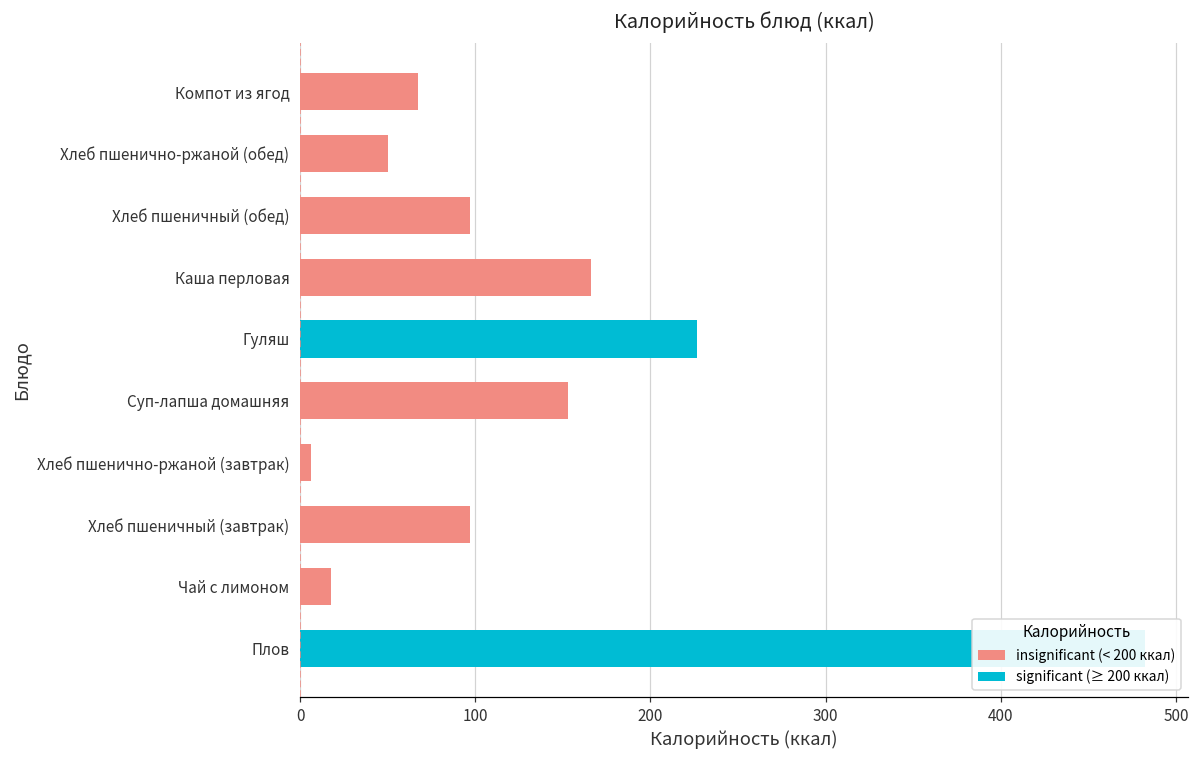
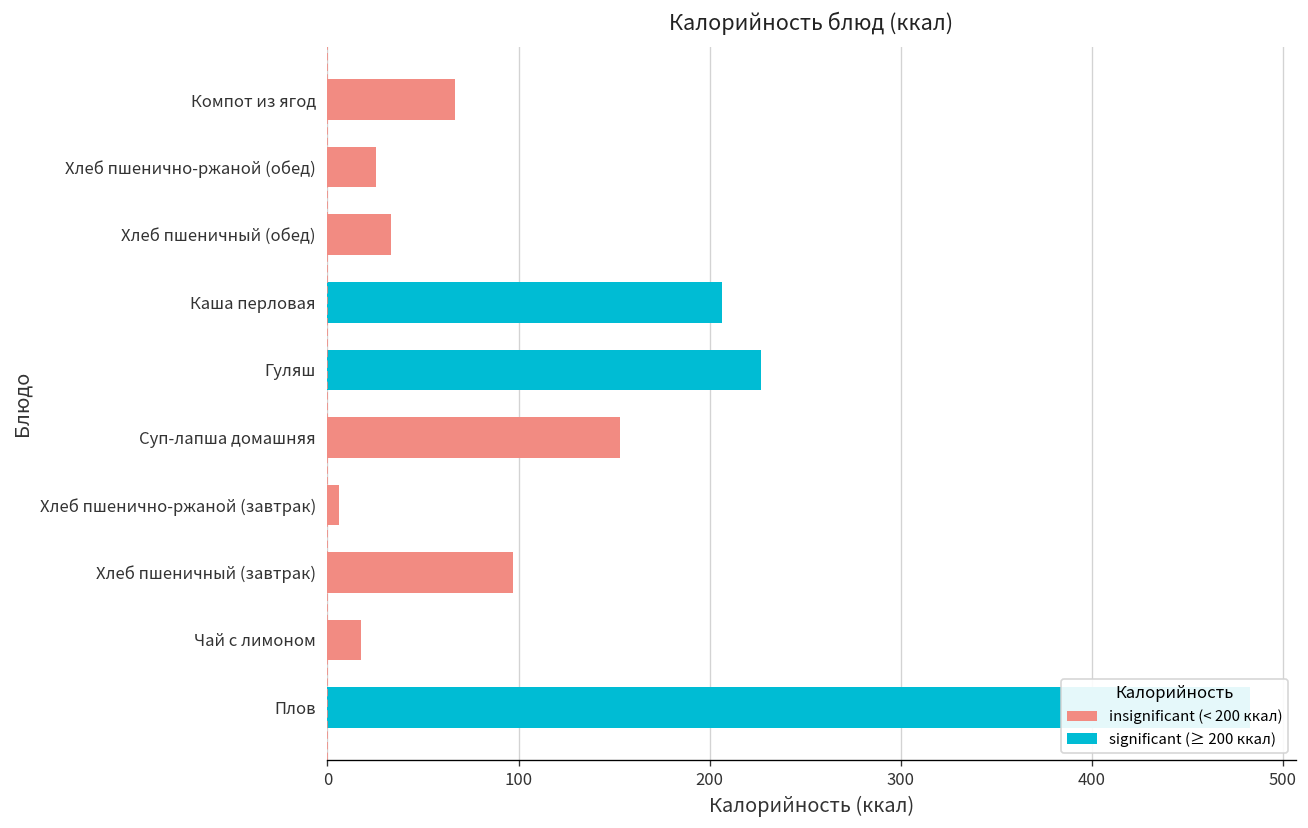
  {
    "Компот из ягод": 67,
-   "Хлеб пшенично-ржаной (обед)": 50,
-   "Хлеб пшеничный (обед)": 97,
-   "Каша перловая": 166,
+   "Хлеб пшенично-ржаной (обед)": 25,
+   "Хлеб пшеничный (обед)": 33,
+   "Каша перловая": 207,
    "Гуляш": 227,
    "Суп-лапша домашняя": 153,
    "Хлеб пшенично-ржаной (завтрак)": 6,
    "Хлеб пшеничный (завтрак)": 97,
    "Чай с лимоном": 17
  }
